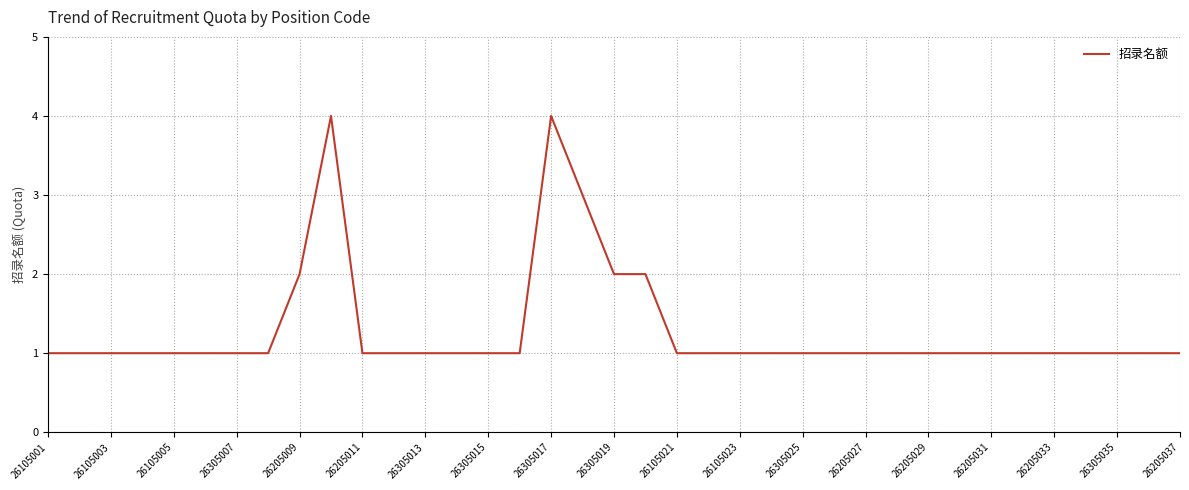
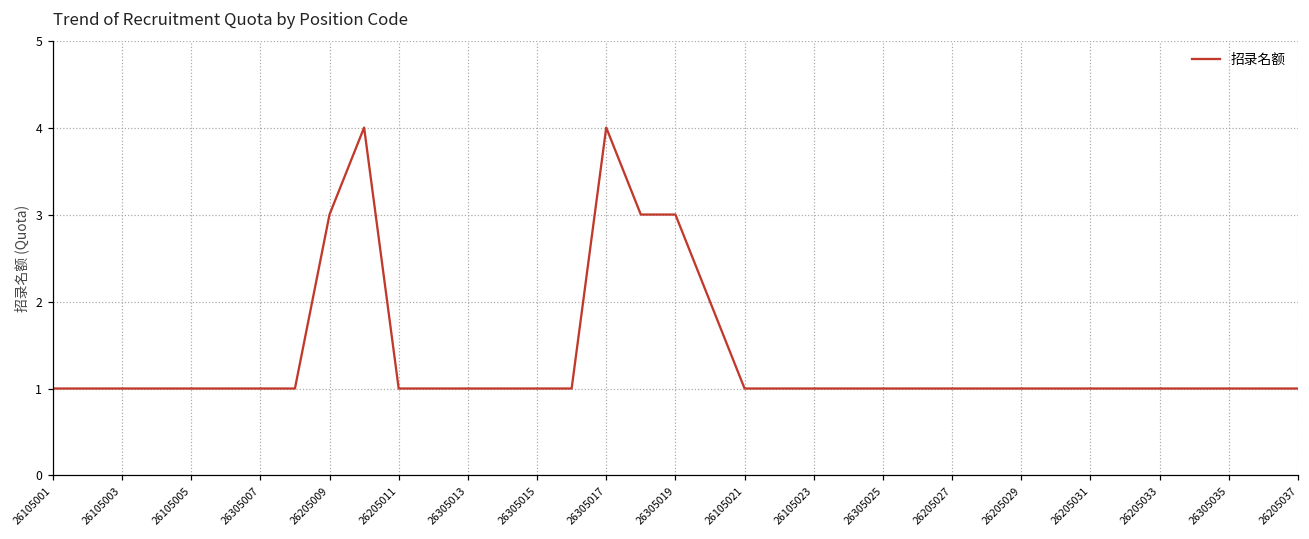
  {
    "26105001": 1,
    "26105003": 1,
    "26105005": 1,
    "26305007": 1,
-   "26205009": 2,
+   "26205009": 3,
    "26205011": 1,
    "26305013": 1,
    "26305015": 1,
    "26305017": 4,
-   "26305019": 2,
+   "26305019": 3,
    "26105021": 1,
    "26105023": 1,
    "26305025": 1,
    "26205027": 1,
    "26205029": 1,
    "26205031": 1,
    "26205033": 1,
    "26305035": 1,
    "26205037": 1
  }
